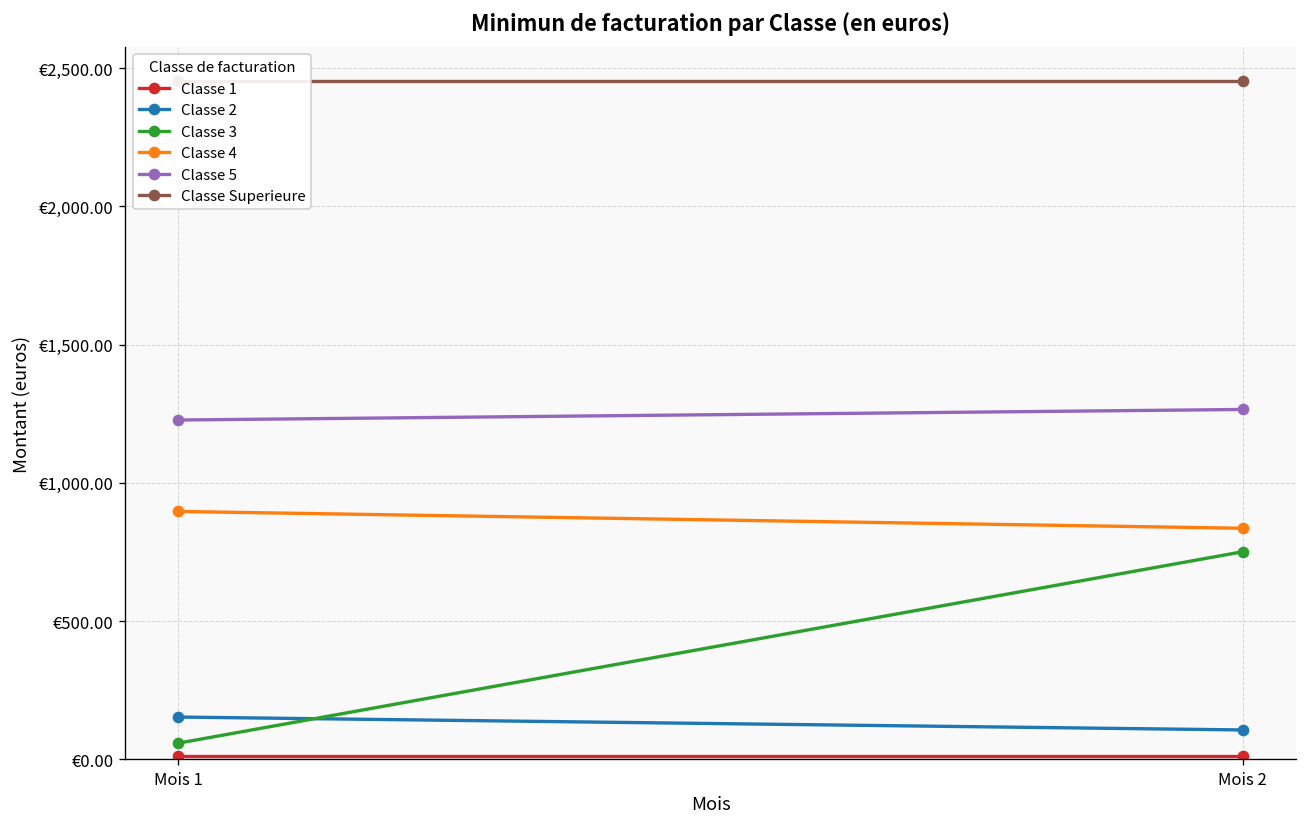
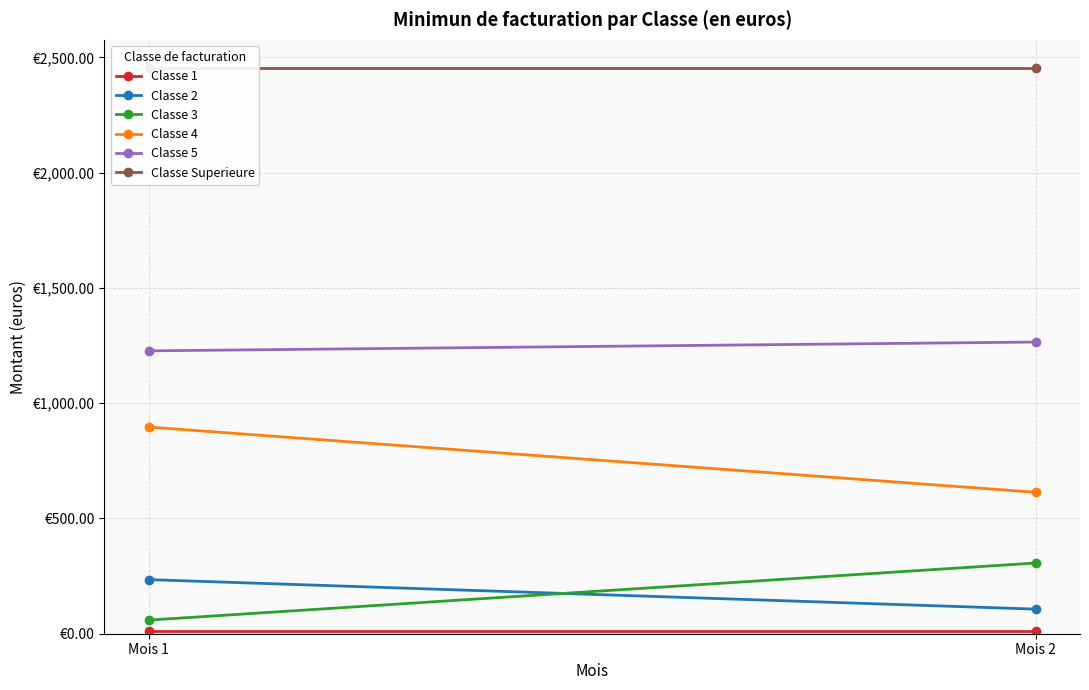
  {
    "Classe 1": {
      "Mois 1": "€10",
      "Mois 2": "€10"
    },
    "Classe 2": {
-     "Mois 1": "€150",
+     "Mois 1": "€230",
      "Mois 2": "€110"
    },
    "Classe 3": {
      "Mois 1": "€60",
-     "Mois 2": "€750"
+     "Mois 2": "€310"
    },
    "Classe 4": {
      "Mois 1": "€900",
-     "Mois 2": "€840"
+     "Mois 2": "€610"
    },
    "Classe 5": {
      "Mois 1": "€1,230",
      "Mois 2": "€1,270"
    },
    "Classe Superieure": {
      "Mois 2": "€2,450"
    }
  }
